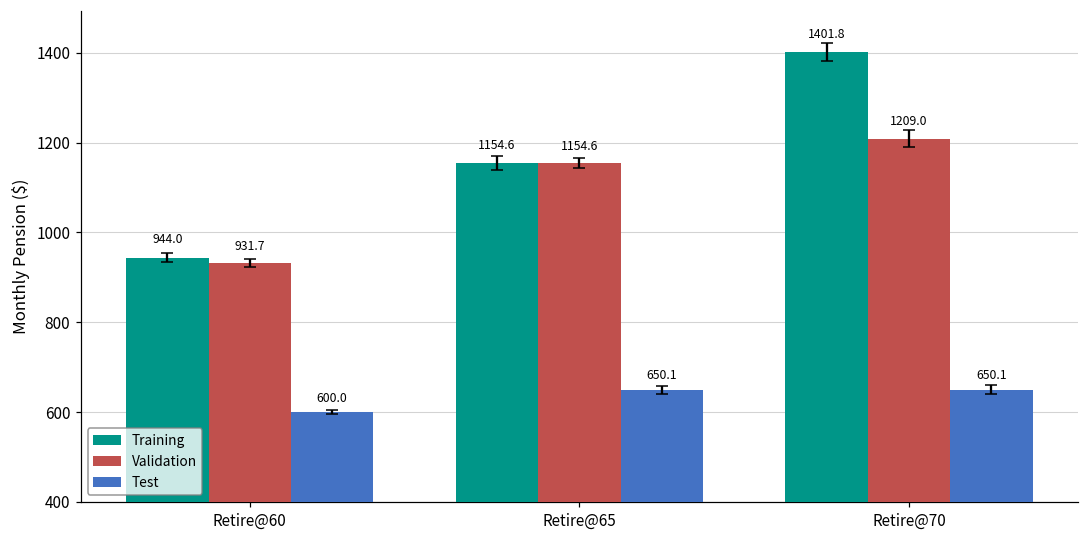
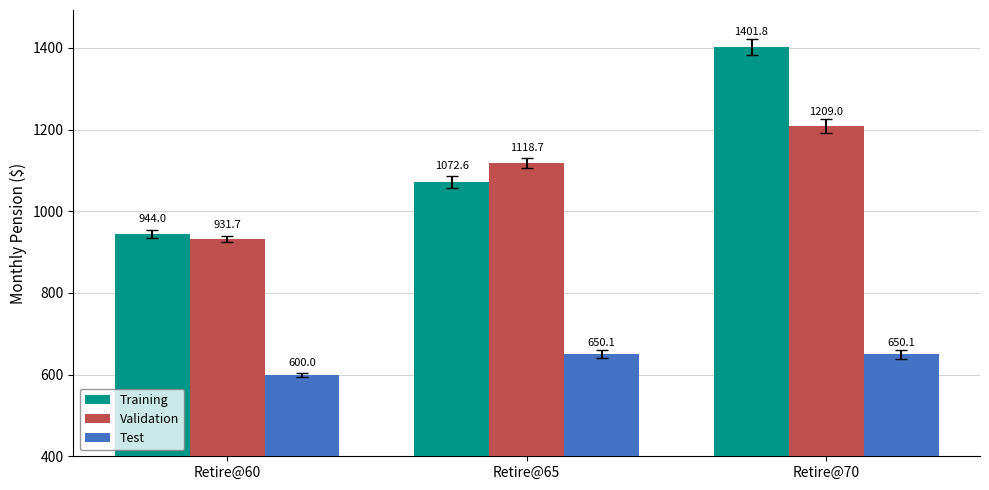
  {
    "Training": {
      "Retire@60": 944.0,
-     "Retire@65": 1154.6
+     "Retire@65": 1072.6
    },
    "Validation": {
      "Retire@60": 931.7,
-     "Retire@65": 1154.6,
+     "Retire@65": 1118.7,
      "Retire@70": 1209.0
    }
  }
